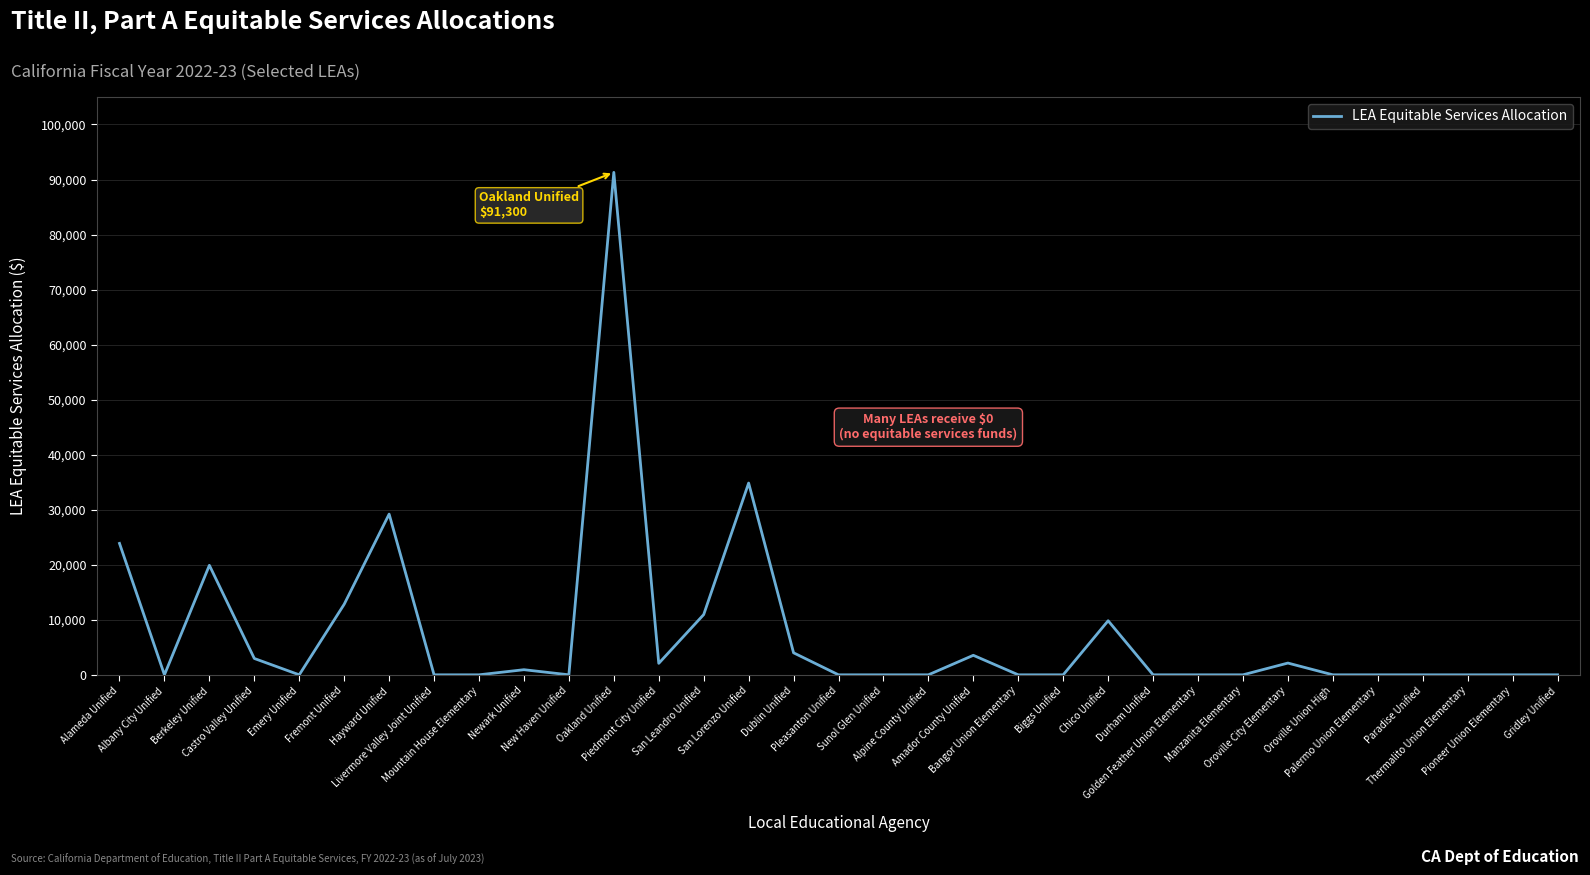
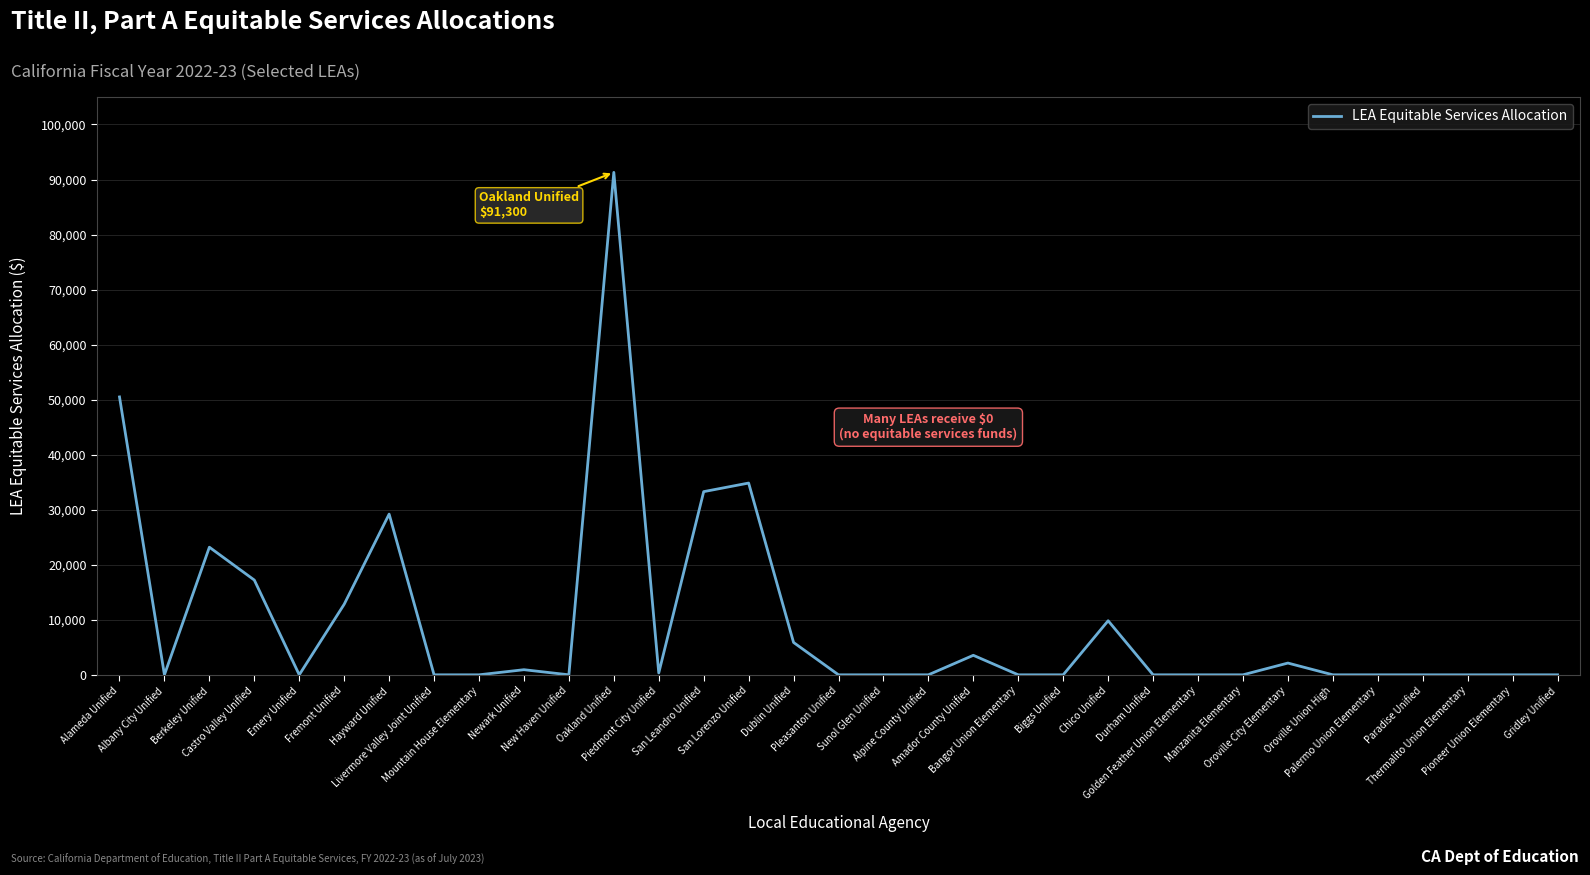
  {
-   "Alameda Unified": "24,000",
+   "Alameda Unified": "50,000",
    "Albany City Unified": "0",
-   "Berkeley Unified": "20,000",
-   "Castro Valley Unified": "3,000",
+   "Berkeley Unified": "23,000",
+   "Castro Valley Unified": "17,000",
    "Emery Unified": "0",
    "Fremont Unified": "13,000",
    "Hayward Unified": "29,000",
    "Livermore Valley Joint Unified": "0",
    "Mountain House Elementary": "0",
    "Newark Unified": "1,000",
    "New Haven Unified": "0",
-   "Piedmont City Unified": "2,000",
-   "San Leandro Unified": "11,000",
+   "Piedmont City Unified": "0",
+   "San Leandro Unified": "33,000",
    "San Lorenzo Unified": "35,000",
-   "Dublin Unified": "4,000",
+   "Dublin Unified": "6,000",
    "Pleasanton Unified": "0",
    "Sunol Glen Unified": "0",
    "Alpine County Unified": "0",
    "Amador County Unified": "4,000",
    "Bangor Union Elementary": "0",
    "Biggs Unified": "0",
    "Chico Unified": "10,000",
    "Durham Unified": "0",
    "Golden Feather Union Elementary": "0",
    "Manzanita Elementary": "0",
    "Oroville City Elementary": "2,000",
    "Oroville Union High": "0",
    "Palermo Union Elementary": "0",
    "Paradise Unified": "0",
    "Thermalito Union Elementary": "0",
    "Pioneer Union Elementary": "0",
    "Gridley Unified": "0"
  }
